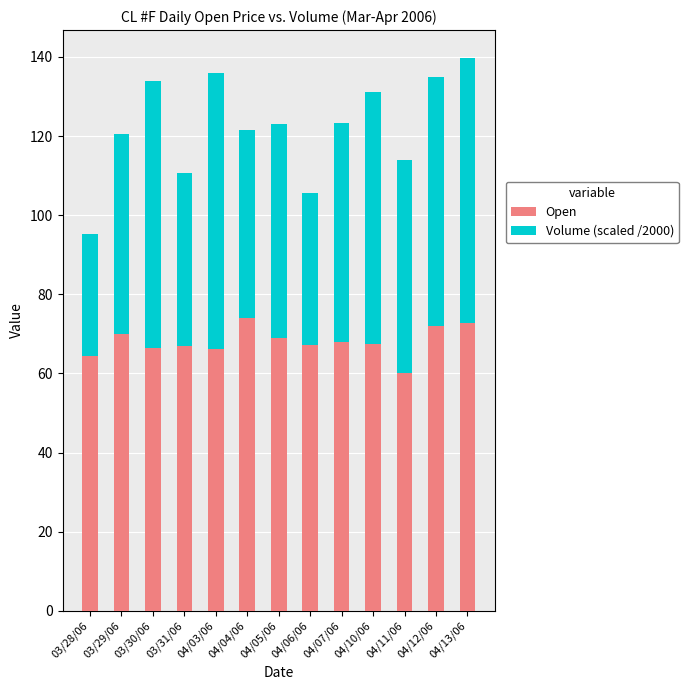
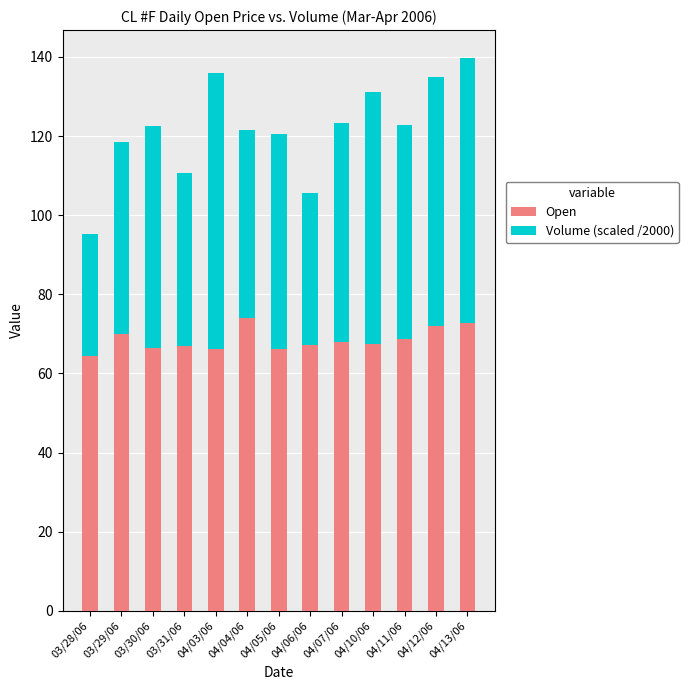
  {
    "Open": {
      "03/28/06": 64,
      "03/29/06": 70,
      "03/30/06": 67,
      "03/31/06": 67,
      "04/03/06": 66,
      "04/04/06": 74,
-     "04/05/06": 69,
+     "04/05/06": 66,
      "04/06/06": 67,
      "04/07/06": 68,
      "04/10/06": 67,
-     "04/11/06": 60,
+     "04/11/06": 69,
      "04/12/06": 72,
      "04/13/06": 73
    },
    "Volume (scaled /2000)": {
      "03/28/06": 31,
-     "03/29/06": 51,
-     "03/30/06": 67,
+     "03/29/06": 49,
+     "03/30/06": 56,
      "03/31/06": 44,
      "04/03/06": 70,
      "04/04/06": 47,
      "04/05/06": 54,
      "04/06/06": 38,
      "04/07/06": 56,
      "04/10/06": 64,
      "04/11/06": 54,
      "04/12/06": 63,
      "04/13/06": 67
    }
  }
